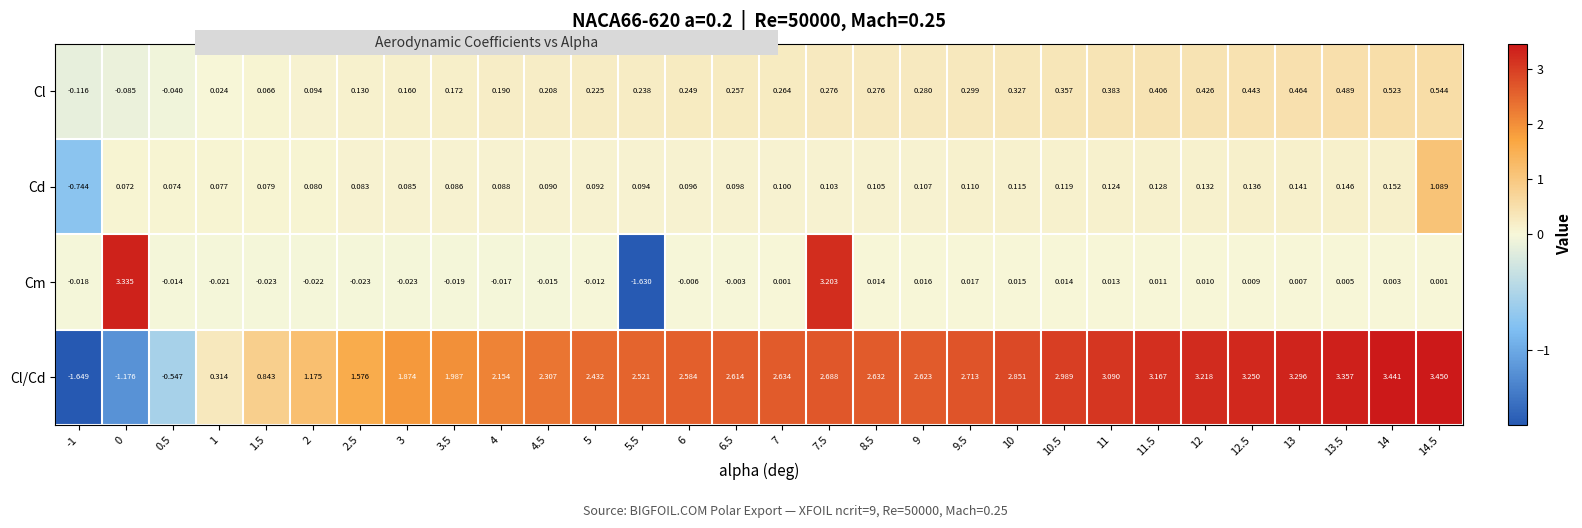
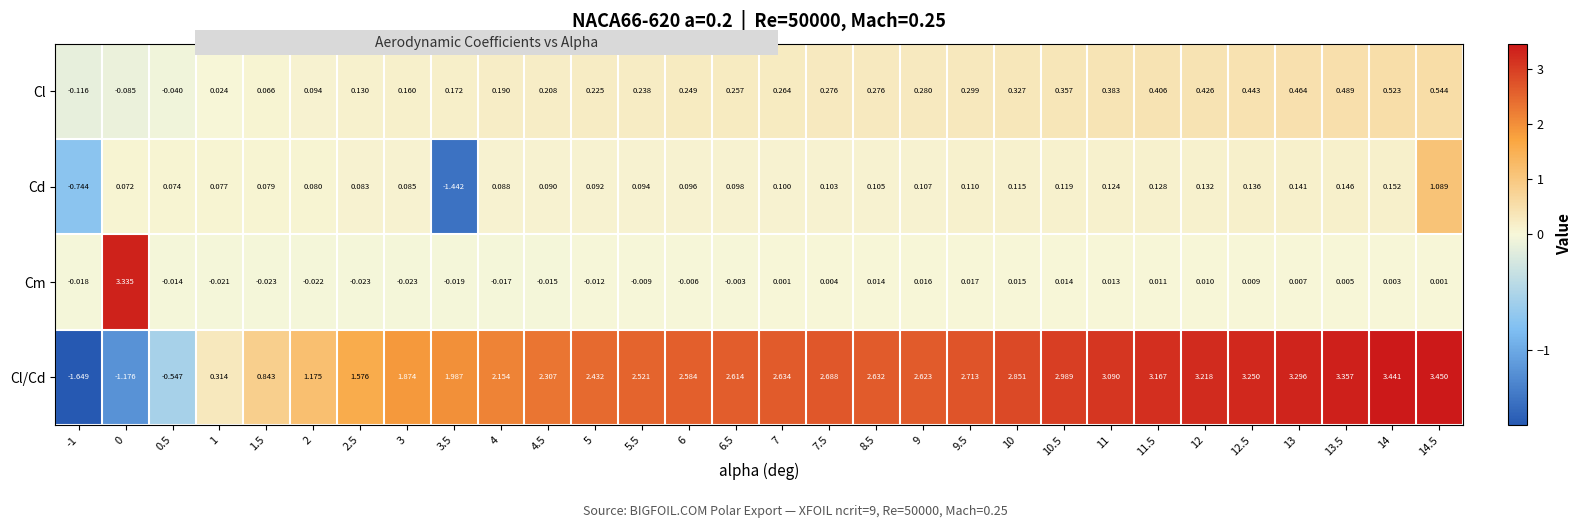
  {
    "Cl": {
      "-1": -0.116,
      "0": -0.085,
      "0.5": -0.040,
      "1": 0.024,
      "1.5": 0.066,
      "2": 0.094,
      "2.5": 0.130,
      "3": 0.160,
      "3.5": 0.172,
      "4": 0.190,
      "4.5": 0.208,
      "5": 0.225,
      "5.5": 0.238,
      "6": 0.249,
      "6.5": 0.257,
      "7": 0.264,
      "7.5": 0.276,
      "8.5": 0.276,
      "9": 0.280,
      "9.5": 0.299,
      "10": 0.327,
      "10.5": 0.357,
      "11": 0.383,
      "11.5": 0.406,
      "12": 0.426,
      "12.5": 0.443,
      "13": 0.464,
      "13.5": 0.489,
      "14": 0.523,
      "14.5": 0.544
    },
    "Cd": {
      "-1": -0.744,
      "0": 0.072,
      "0.5": 0.074,
      "1": 0.077,
      "1.5": 0.079,
      "2": 0.080,
      "2.5": 0.083,
      "3": 0.085,
-     "3.5": 0.086,
+     "3.5": -1.442,
      "4": 0.088,
      "4.5": 0.090,
      "5": 0.092,
      "5.5": 0.094,
      "6": 0.096,
      "6.5": 0.098,
      "7": 0.100,
      "7.5": 0.103,
      "8.5": 0.105,
      "9": 0.107,
      "9.5": 0.110,
      "10": 0.115,
      "10.5": 0.119,
      "11": 0.124,
      "11.5": 0.128,
      "12": 0.132,
      "12.5": 0.136,
      "13": 0.141,
      "13.5": 0.146,
      "14": 0.152,
      "14.5": 1.089
    },
    "Cm": {
      "-1": -0.018,
      "0": 3.335,
      "0.5": -0.014,
      "1": -0.021,
      "1.5": -0.023,
      "2": -0.022,
      "2.5": -0.023,
      "3": -0.023,
      "3.5": -0.019,
      "4": -0.017,
      "4.5": -0.015,
      "5": -0.012,
-     "5.5": -1.630,
+     "5.5": -0.009,
      "6": -0.006,
      "6.5": -0.003,
      "7": 0.001,
-     "7.5": 3.203,
+     "7.5": 0.004,
      "8.5": 0.014,
      "9": 0.016,
      "9.5": 0.017,
      "10": 0.015,
      "10.5": 0.014,
      "11": 0.013,
      "11.5": 0.011,
      "12": 0.010,
      "12.5": 0.009,
      "13": 0.007,
      "13.5": 0.005,
      "14": 0.003,
      "14.5": 0.001
    },
    "Cl/Cd": {
      "-1": -1.649,
      "0": -1.176,
      "0.5": -0.547,
      "1": 0.314,
      "1.5": 0.843,
      "2": 1.175,
      "2.5": 1.576,
      "3": 1.874,
      "3.5": 1.987,
      "4": 2.154,
      "4.5": 2.307,
      "5": 2.432,
      "5.5": 2.521,
      "6": 2.584,
      "6.5": 2.614,
      "7": 2.634,
      "7.5": 2.688,
      "8.5": 2.632,
      "9": 2.623,
      "9.5": 2.713,
      "10": 2.851,
      "10.5": 2.989,
      "11": 3.090,
      "11.5": 3.167,
      "12": 3.218,
      "12.5": 3.250,
      "13": 3.296,
      "13.5": 3.357,
      "14": 3.441,
      "14.5": 3.450
    }
  }
